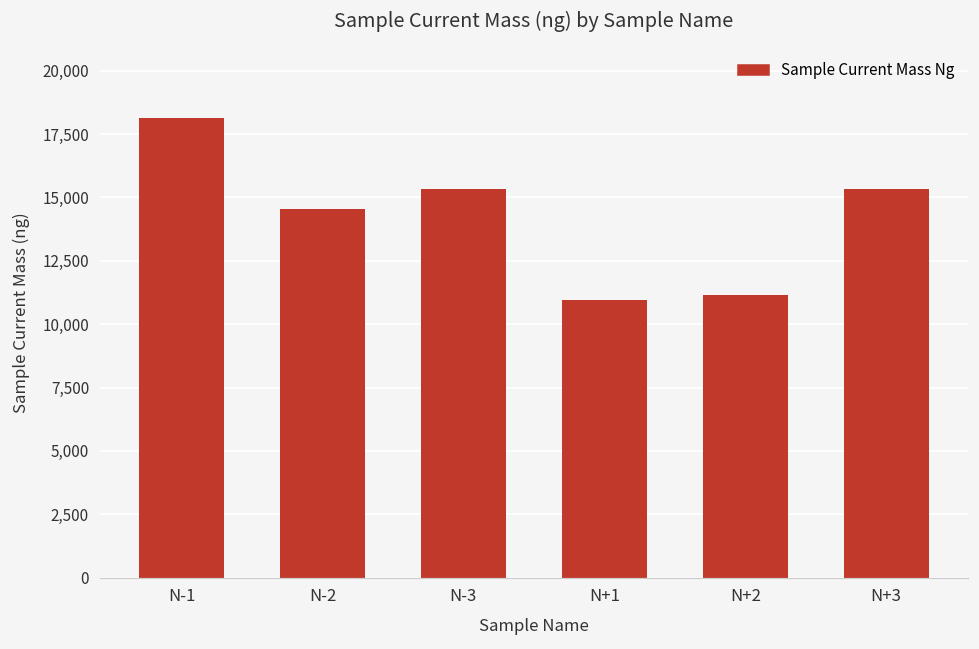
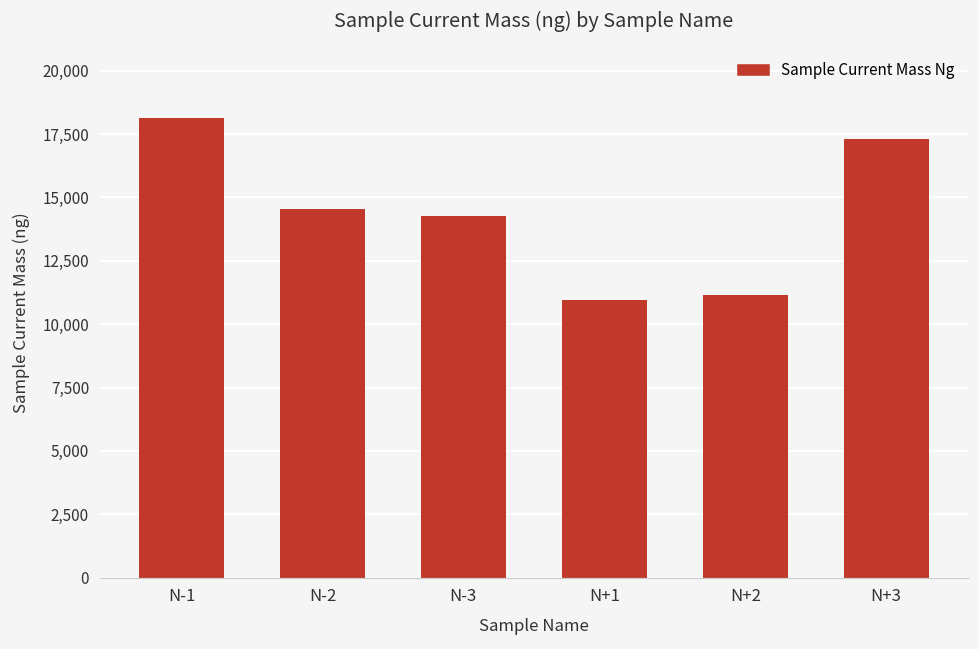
  {
    "N-1": "18,100",
    "N-2": "14,600",
-   "N-3": "15,300",
+   "N-3": "14,300",
    "N+1": "11,000",
    "N+2": "11,200",
-   "N+3": "15,300"
+   "N+3": "17,300"
  }
